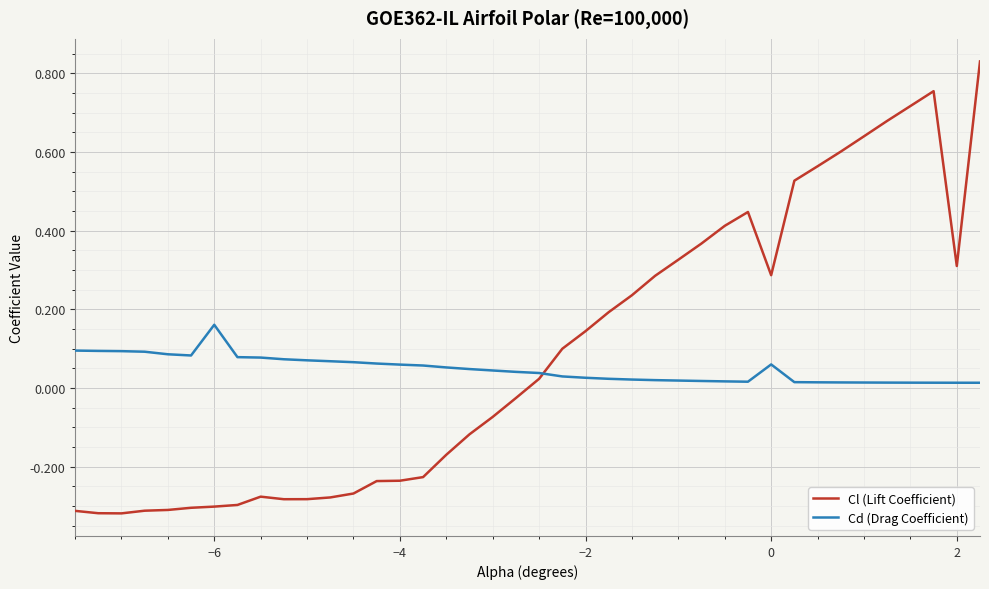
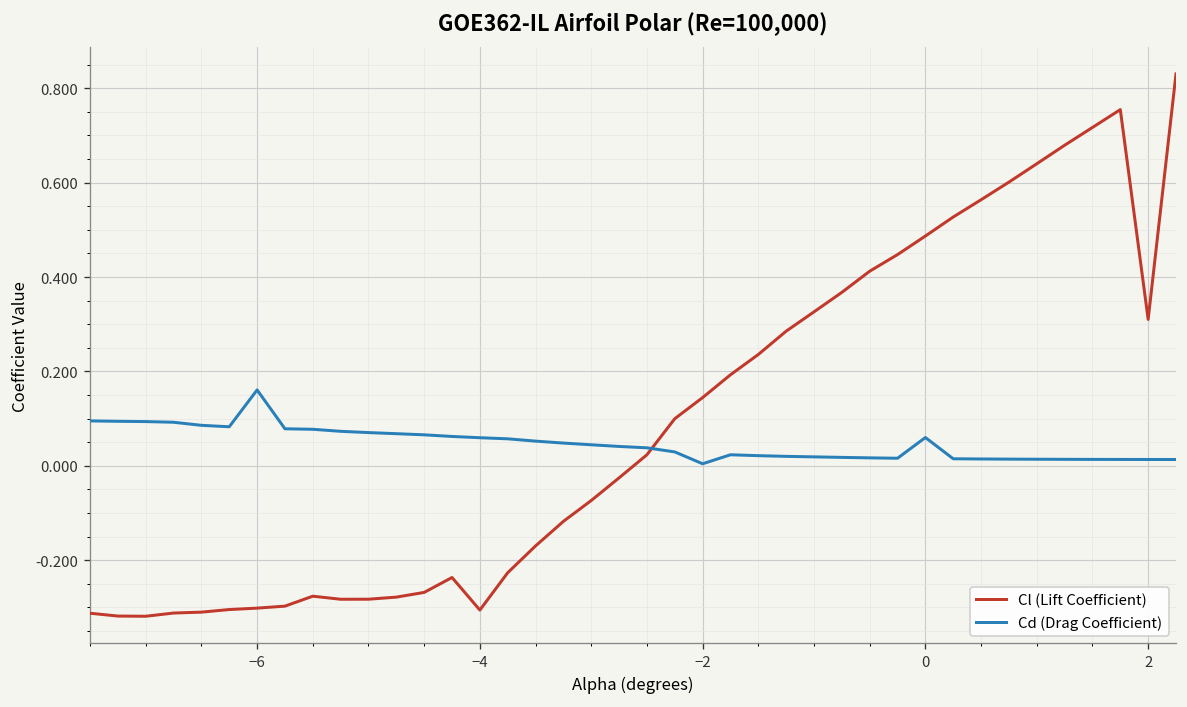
  {
    "Cl (Lift Coefficient)": {
      "−6": -0.30,
-     "−4": -0.24,
+     "−4": -0.31,
      "−2": 0.14,
-     "0": 0.29,
+     "0": 0.49,
      "2": 0.31
    },
    "Cd (Drag Coefficient)": {
      "−6": 0.16,
      "−4": 0.06,
-     "−2": 0.03,
+     "−2": 0.00,
      "0": 0.06,
      "2": 0.01
    }
  }
